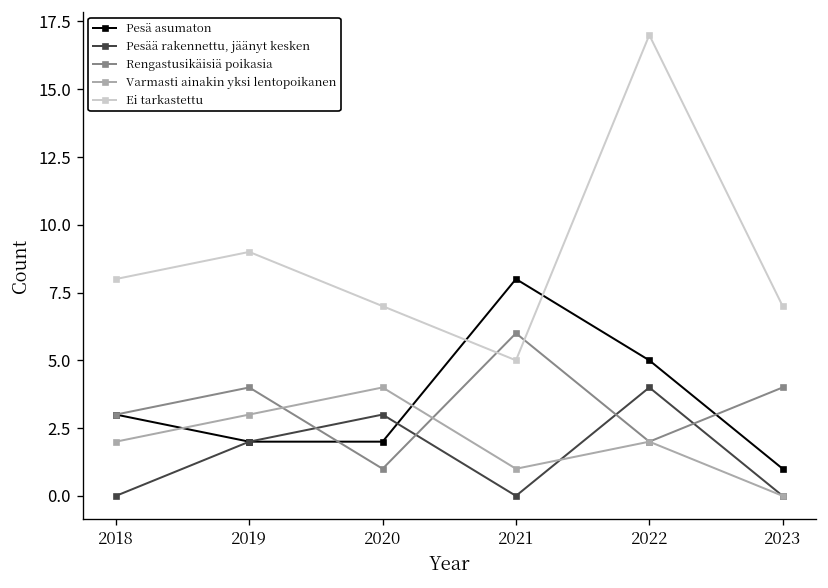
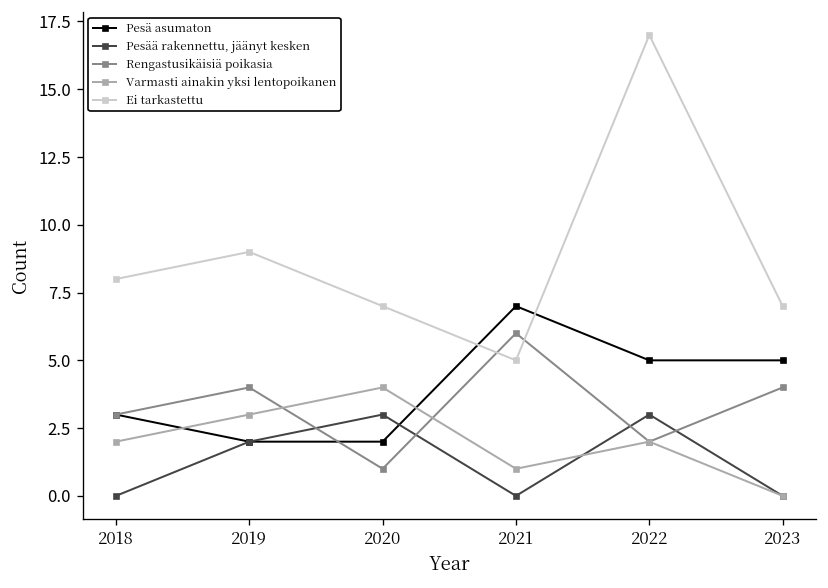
  {
    "Pesä asumaton": {
      "2020": 2,
-     "2021": 8,
+     "2021": 7,
      "2022": 5,
-     "2023": 1
+     "2023": 5
    },
    "Pesää rakennettu, jäänyt kesken": {
      "2018": 0,
      "2020": 3,
      "2021": 0,
-     "2022": 4
+     "2022": 3
    }
  }
